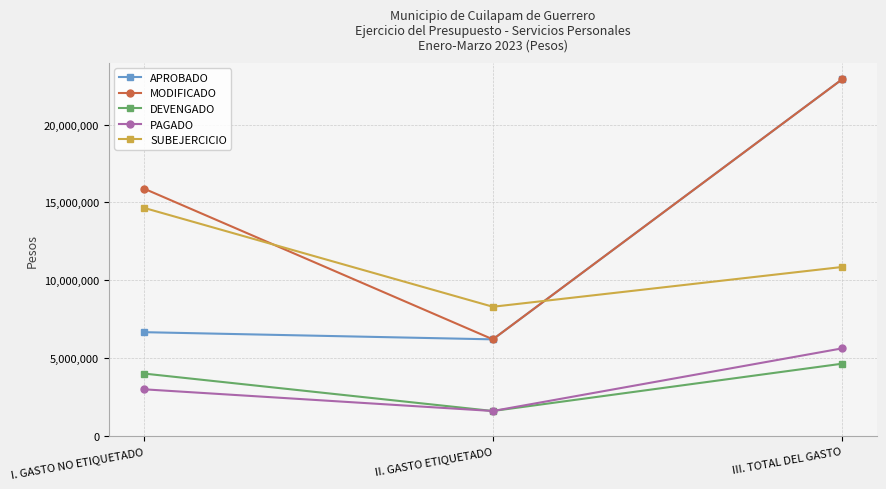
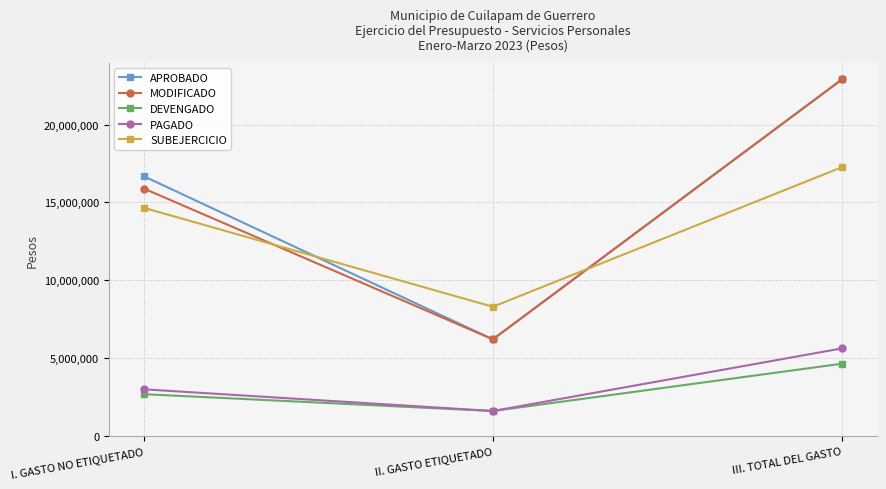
  {
    "APROBADO": {
-     "I. GASTO NO ETIQUETADO": "6,700,000"
+     "I. GASTO NO ETIQUETADO": "16,700,000"
    },
    "MODIFICADO": {
      "I. GASTO NO ETIQUETADO": "15,900,000"
    },
    "DEVENGADO": {
-     "I. GASTO NO ETIQUETADO": "4,000,000",
+     "I. GASTO NO ETIQUETADO": "2,700,000",
      "III. TOTAL DEL GASTO": "4,600,000"
    },
    "PAGADO": {
      "I. GASTO NO ETIQUETADO": "3,000,000",
      "III. TOTAL DEL GASTO": "5,600,000"
    },
    "SUBEJERCICIO": {
      "I. GASTO NO ETIQUETADO": "14,700,000",
      "II. GASTO ETIQUETADO": "8,300,000",
-     "III. TOTAL DEL GASTO": "10,900,000"
+     "III. TOTAL DEL GASTO": "17,300,000"
    }
  }
